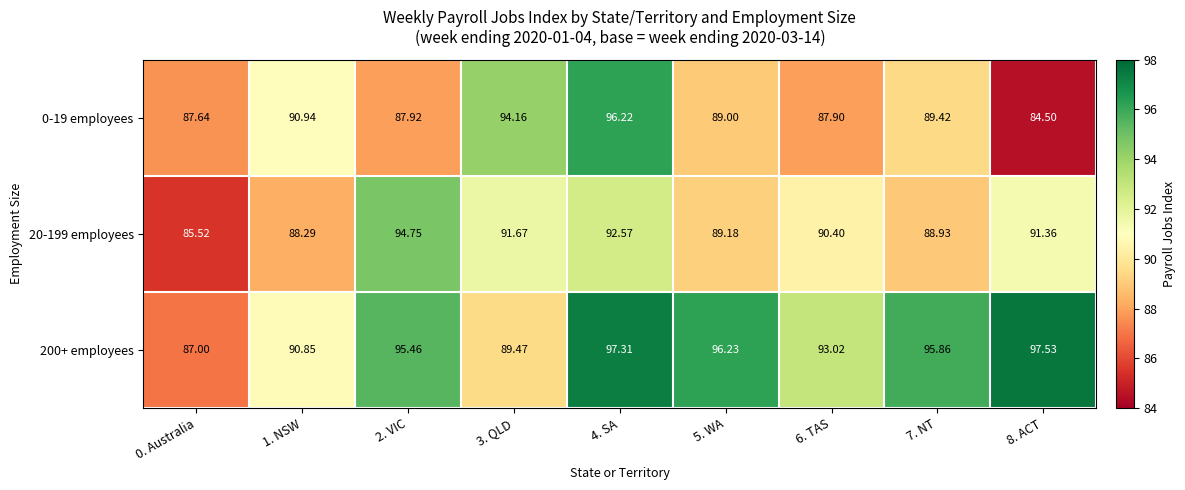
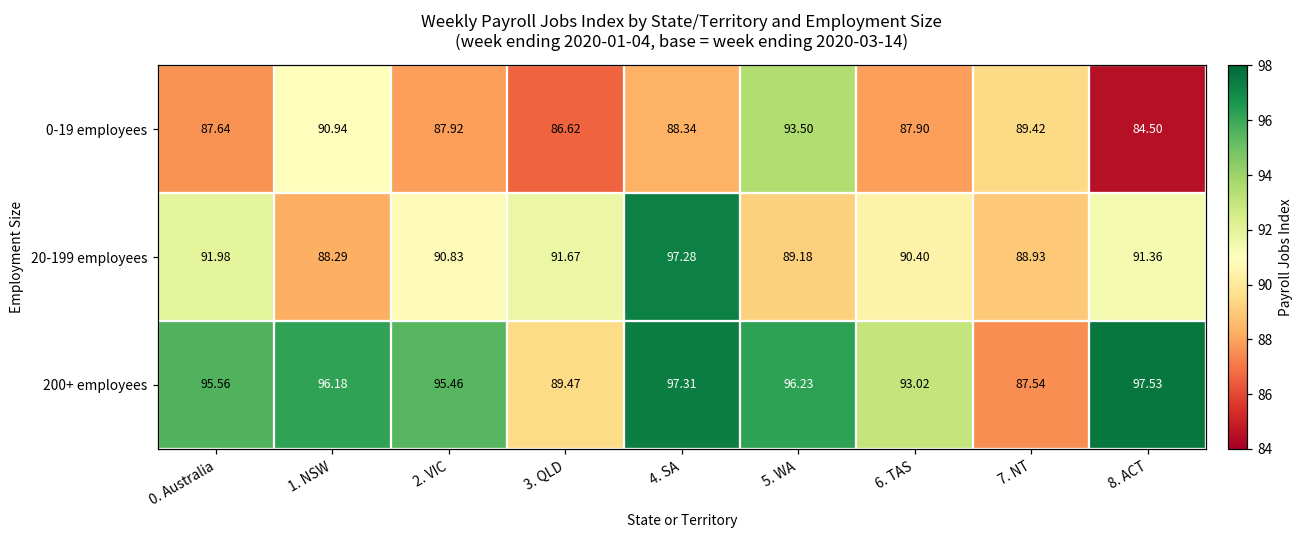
  {
    "0-19 employees": {
      "0. Australia": 87.64,
      "1. NSW": 90.94,
      "2. VIC": 87.92,
-     "3. QLD": 94.16,
-     "4. SA": 96.22,
-     "5. WA": 89.00,
+     "3. QLD": 86.62,
+     "4. SA": 88.34,
+     "5. WA": 93.50,
      "6. TAS": 87.90,
      "7. NT": 89.42,
      "8. ACT": 84.50
    },
    "20-199 employees": {
-     "0. Australia": 85.52,
+     "0. Australia": 91.98,
      "1. NSW": 88.29,
-     "2. VIC": 94.75,
+     "2. VIC": 90.83,
      "3. QLD": 91.67,
-     "4. SA": 92.57,
+     "4. SA": 97.28,
      "5. WA": 89.18,
      "6. TAS": 90.40,
      "7. NT": 88.93,
      "8. ACT": 91.36
    },
    "200+ employees": {
-     "0. Australia": 87.00,
-     "1. NSW": 90.85,
+     "0. Australia": 95.56,
+     "1. NSW": 96.18,
      "2. VIC": 95.46,
      "3. QLD": 89.47,
      "4. SA": 97.31,
      "5. WA": 96.23,
      "6. TAS": 93.02,
-     "7. NT": 95.86,
+     "7. NT": 87.54,
      "8. ACT": 97.53
    }
  }
